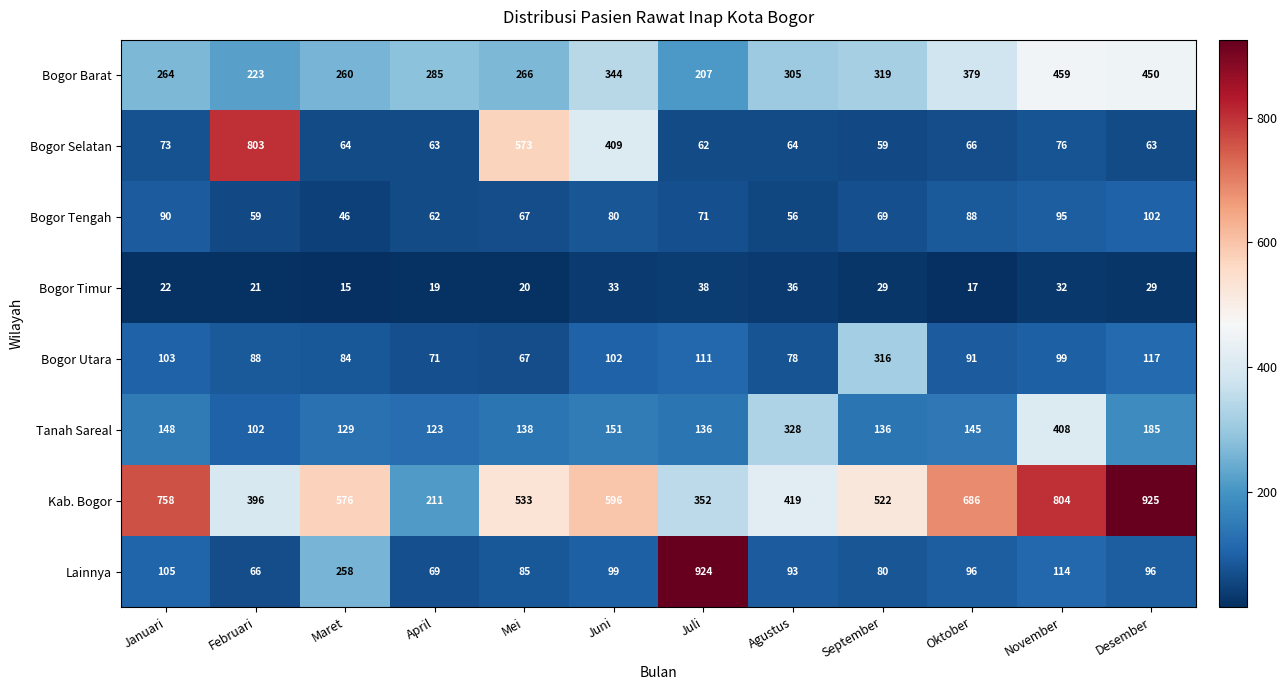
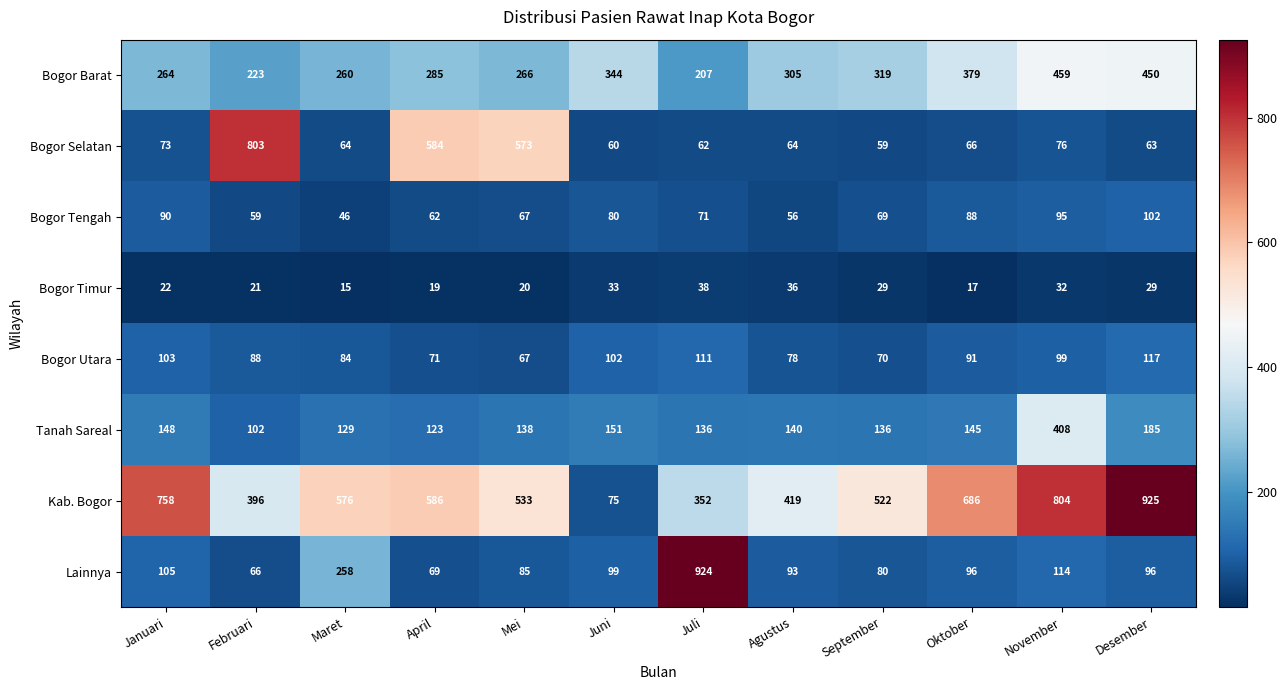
  {
    "Bogor Barat": {
      "Januari": 264,
      "Februari": 223,
      "Maret": 260,
      "April": 285,
      "Mei": 266,
      "Juni": 344,
      "Juli": 207,
      "Agustus": 305,
      "September": 319,
      "Oktober": 379,
      "November": 459,
      "Desember": 450
    },
    "Bogor Selatan": {
      "Januari": 73,
      "Februari": 803,
      "Maret": 64,
-     "April": 63,
+     "April": 584,
      "Mei": 573,
-     "Juni": 409,
+     "Juni": 60,
      "Juli": 62,
      "Agustus": 64,
      "September": 59,
      "Oktober": 66,
      "November": 76,
      "Desember": 63
    },
    "Bogor Tengah": {
      "Januari": 90,
      "Februari": 59,
      "Maret": 46,
      "April": 62,
      "Mei": 67,
      "Juni": 80,
      "Juli": 71,
      "Agustus": 56,
      "September": 69,
      "Oktober": 88,
      "November": 95,
      "Desember": 102
    },
    "Bogor Timur": {
      "Januari": 22,
      "Februari": 21,
      "Maret": 15,
      "April": 19,
      "Mei": 20,
      "Juni": 33,
      "Juli": 38,
      "Agustus": 36,
      "September": 29,
      "Oktober": 17,
      "November": 32,
      "Desember": 29
    },
    "Bogor Utara": {
      "Januari": 103,
      "Februari": 88,
      "Maret": 84,
      "April": 71,
      "Mei": 67,
      "Juni": 102,
      "Juli": 111,
      "Agustus": 78,
-     "September": 316,
+     "September": 70,
      "Oktober": 91,
      "November": 99,
      "Desember": 117
    },
    "Tanah Sareal": {
      "Januari": 148,
      "Februari": 102,
      "Maret": 129,
      "April": 123,
      "Mei": 138,
      "Juni": 151,
      "Juli": 136,
-     "Agustus": 328,
+     "Agustus": 140,
      "September": 136,
      "Oktober": 145,
      "November": 408,
      "Desember": 185
    },
    "Kab. Bogor": {
      "Januari": 758,
      "Februari": 396,
      "Maret": 576,
-     "April": 211,
+     "April": 586,
      "Mei": 533,
-     "Juni": 596,
+     "Juni": 75,
      "Juli": 352,
      "Agustus": 419,
      "September": 522,
      "Oktober": 686,
      "November": 804,
      "Desember": 925
    },
    "Lainnya": {
      "Januari": 105,
      "Februari": 66,
      "Maret": 258,
      "April": 69,
      "Mei": 85,
      "Juni": 99,
      "Juli": 924,
      "Agustus": 93,
      "September": 80,
      "Oktober": 96,
      "November": 114,
      "Desember": 96
    }
  }
